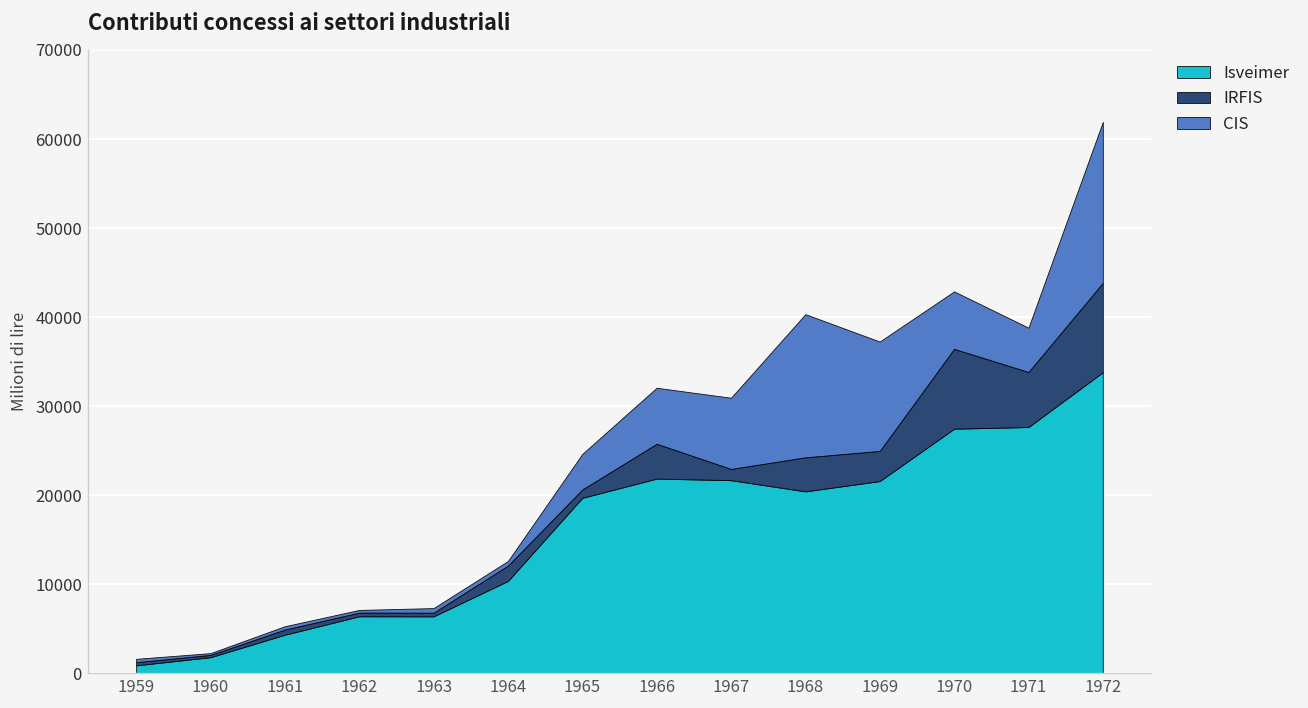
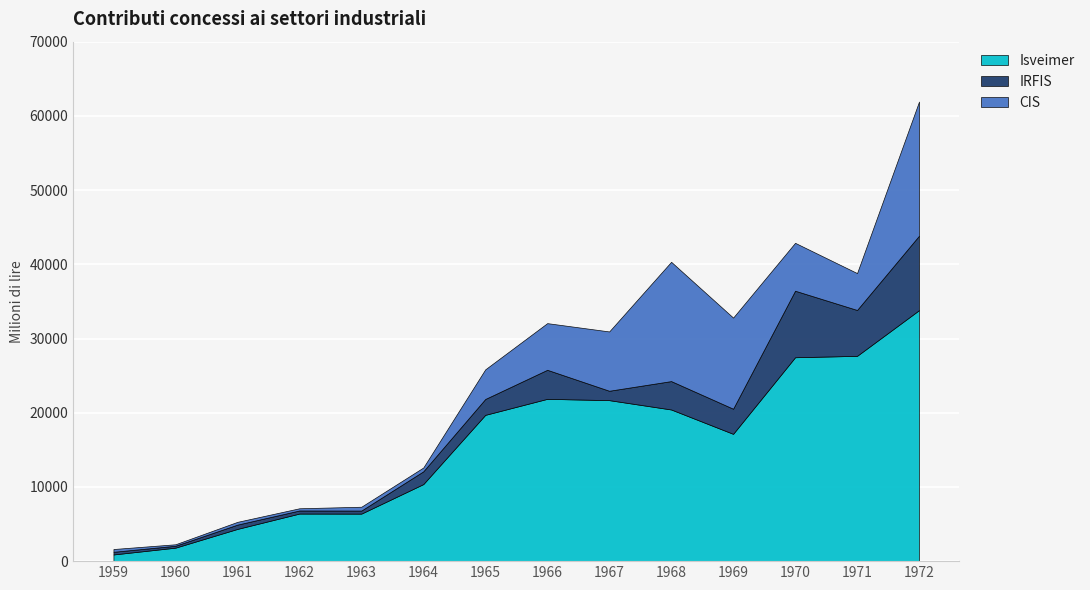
  {
    "Isveimer": {
      "1959": 1000,
      "1961": 4000,
      "1962": 6000,
      "1963": 6000,
      "1964": 10000,
      "1965": 20000,
      "1966": 22000,
      "1967": 22000,
      "1968": 20000,
-     "1969": 22000,
+     "1969": 17000,
      "1970": 27000,
      "1971": 28000,
      "1972": 34000
    },
    "IRFIS": {
      "1959": 0,
      "1961": 1000,
      "1963": 0,
      "1964": 2000,
-     "1965": 1000,
+     "1965": 2000,
      "1966": 4000,
      "1967": 1000,
      "1968": 4000,
      "1969": 3000,
      "1970": 9000,
      "1971": 6000,
      "1972": 10000
    },
    "CIS": {
      "1959": 0,
      "1961": 0,
      "1963": 1000,
      "1964": 1000,
      "1965": 4000,
      "1966": 6000,
      "1967": 8000,
      "1968": 16000,
      "1969": 12000,
      "1970": 6000,
      "1971": 5000,
      "1972": 18000
    }
  }
